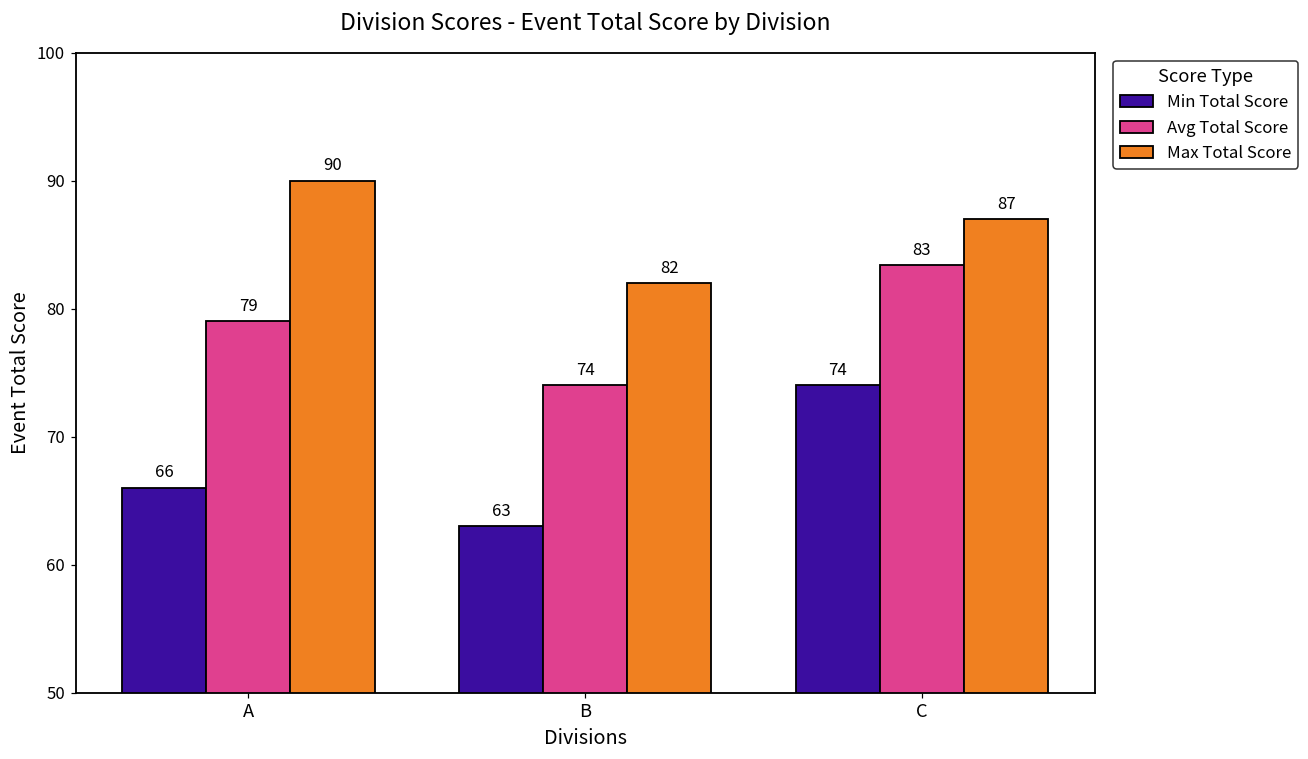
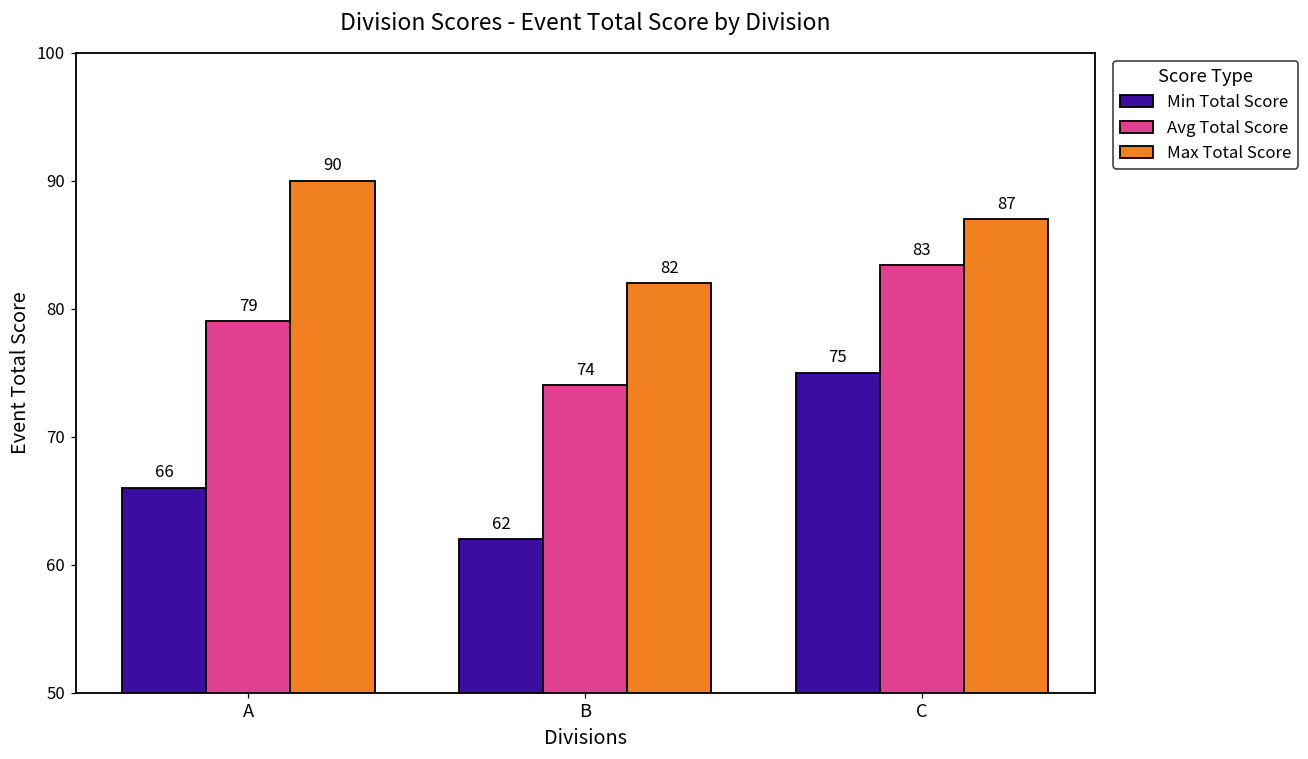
  {
    "Min Total Score": {
      "A": 66,
-     "B": 63,
-     "C": 74
+     "B": 62,
+     "C": 75
    },
    "Avg Total Score": {
      "A": 79,
      "B": 74,
      "C": 83
    },
    "Max Total Score": {
      "A": 90,
      "B": 82,
      "C": 87
    }
  }
